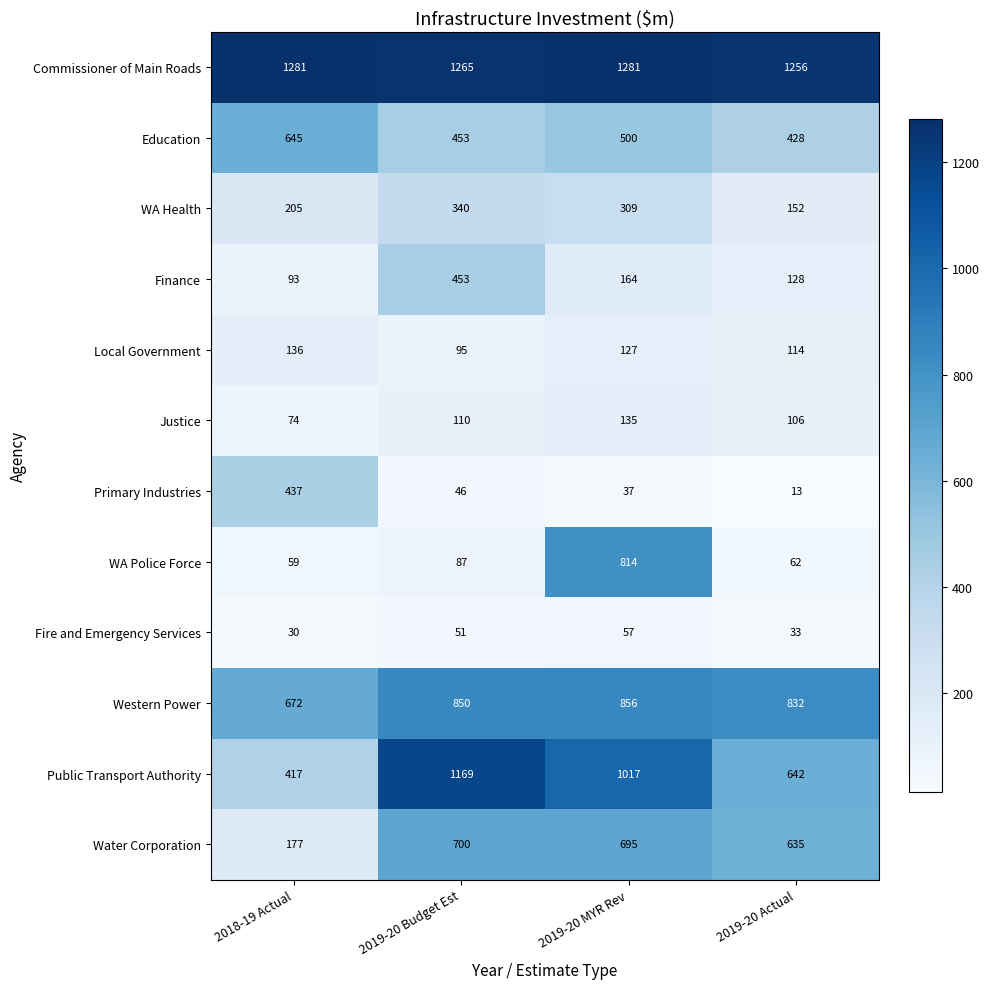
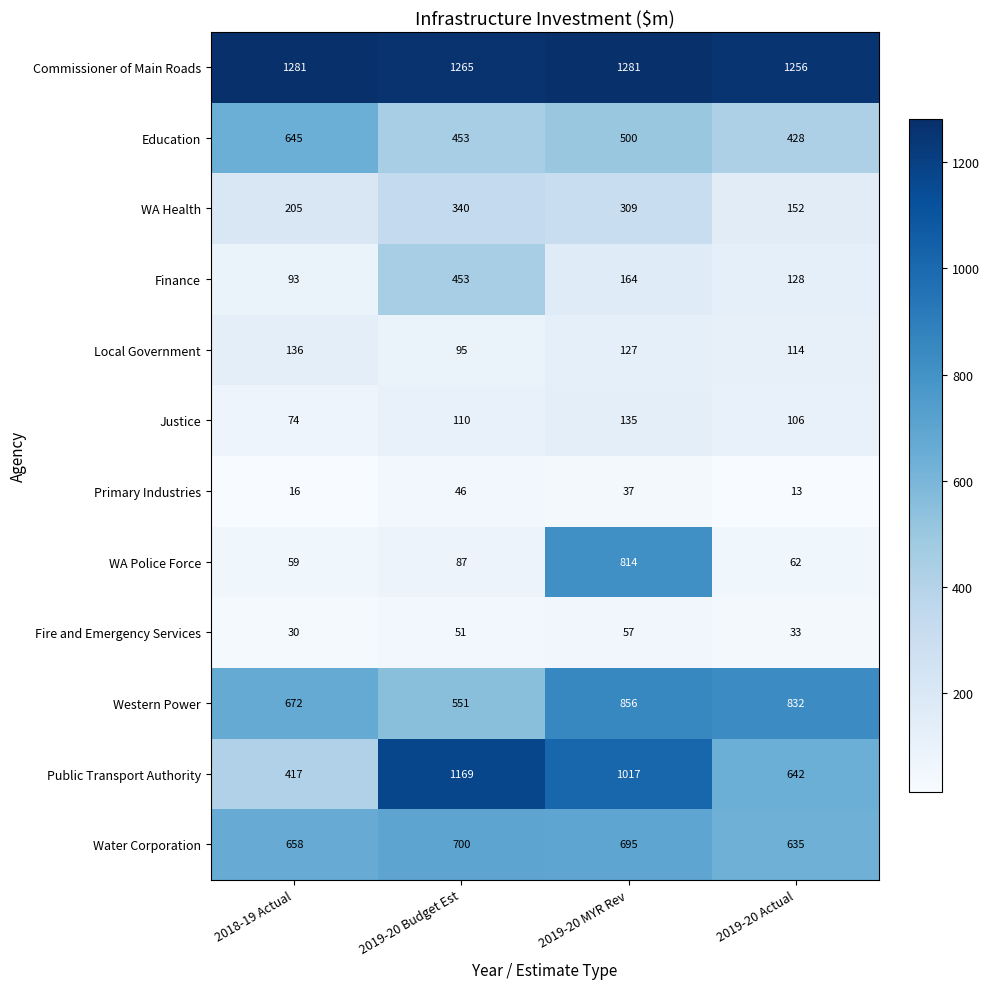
  {
    "Commissioner of Main Roads": {
      "2018-19 Actual": 1281,
      "2019-20 Budget Est": 1265,
      "2019-20 MYR Rev": 1281,
      "2019-20 Actual": 1256
    },
    "Education": {
      "2018-19 Actual": 645,
      "2019-20 Budget Est": 453,
      "2019-20 MYR Rev": 500,
      "2019-20 Actual": 428
    },
    "WA Health": {
      "2018-19 Actual": 205,
      "2019-20 Budget Est": 340,
      "2019-20 MYR Rev": 309,
      "2019-20 Actual": 152
    },
    "Finance": {
      "2018-19 Actual": 93,
      "2019-20 Budget Est": 453,
      "2019-20 MYR Rev": 164,
      "2019-20 Actual": 128
    },
    "Local Government": {
      "2018-19 Actual": 136,
      "2019-20 Budget Est": 95,
      "2019-20 MYR Rev": 127,
      "2019-20 Actual": 114
    },
    "Justice": {
      "2018-19 Actual": 74,
      "2019-20 Budget Est": 110,
      "2019-20 MYR Rev": 135,
      "2019-20 Actual": 106
    },
    "Primary Industries": {
-     "2018-19 Actual": 437,
+     "2018-19 Actual": 16,
      "2019-20 Budget Est": 46,
      "2019-20 MYR Rev": 37,
      "2019-20 Actual": 13
    },
    "WA Police Force": {
      "2018-19 Actual": 59,
      "2019-20 Budget Est": 87,
      "2019-20 MYR Rev": 814,
      "2019-20 Actual": 62
    },
    "Fire and Emergency Services": {
      "2018-19 Actual": 30,
      "2019-20 Budget Est": 51,
      "2019-20 MYR Rev": 57,
      "2019-20 Actual": 33
    },
    "Western Power": {
      "2018-19 Actual": 672,
-     "2019-20 Budget Est": 850,
+     "2019-20 Budget Est": 551,
      "2019-20 MYR Rev": 856,
      "2019-20 Actual": 832
    },
    "Public Transport Authority": {
      "2018-19 Actual": 417,
      "2019-20 Budget Est": 1169,
      "2019-20 MYR Rev": 1017,
      "2019-20 Actual": 642
    },
    "Water Corporation": {
-     "2018-19 Actual": 177,
+     "2018-19 Actual": 658,
      "2019-20 Budget Est": 700,
      "2019-20 MYR Rev": 695,
      "2019-20 Actual": 635
    }
  }
